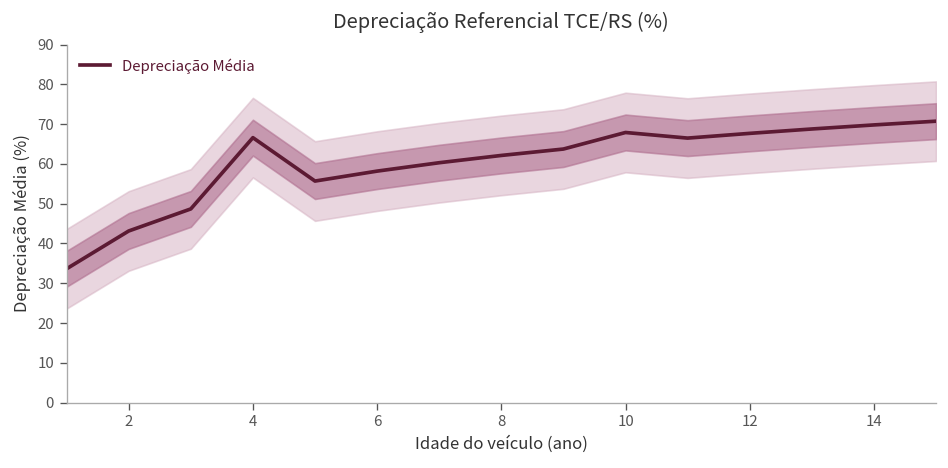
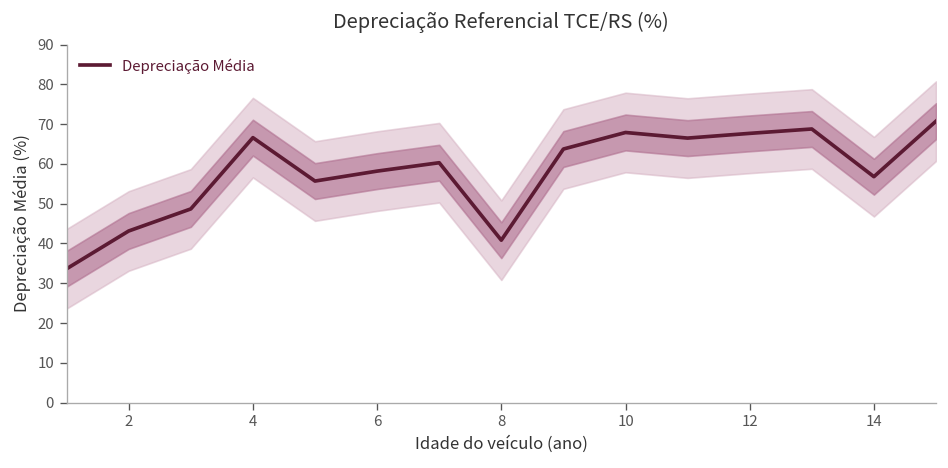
  {
    "Depreciação Média": {
      "2": 43,
      "4": 67,
      "6": 58,
-     "8": 62,
+     "8": 41,
      "10": 68,
      "12": 68,
-     "14": 70
+     "14": 57
    }
  }
